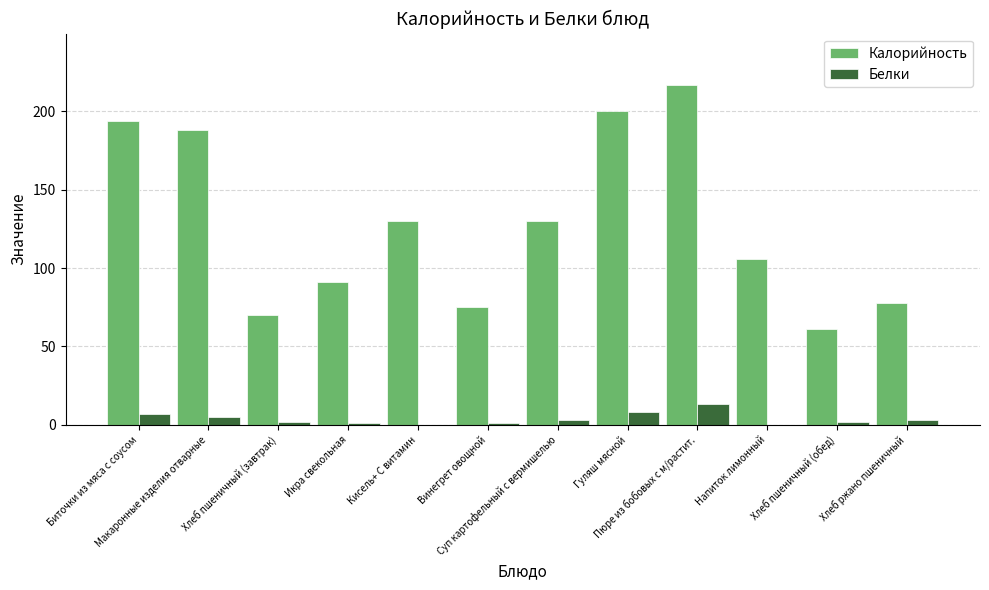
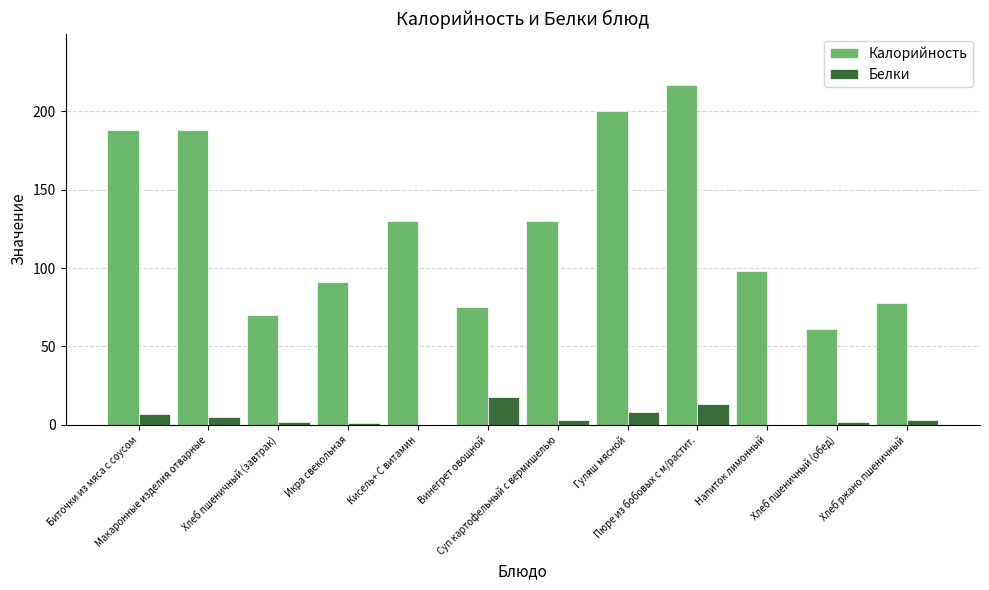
  {
    "Калорийность": {
-     "Биточки из мяса с соусом": 194,
+     "Биточки из мяса с соусом": 188,
      "Макаронные изделия отварные": 188,
      "Хлеб пшеничный (завтрак)": 70,
      "Икра свекольная": 91,
      "Кисель+ С витамин": 130,
      "Винегрет овощной": 75,
      "Суп картофельный с вермишелью": 130,
      "Гуляш мясной": 200,
      "Пюре из бобовых с м/растит.": 217,
-     "Напиток лимонный": 106,
+     "Напиток лимонный": 98,
      "Хлеб пшеничный (обед)": 61,
      "Хлеб ржано пшеничный": 78
    },
    "Белки": {
      "Биточки из мяса с соусом": 7,
      "Макаронные изделия отварные": 5,
      "Хлеб пшеничный (завтрак)": 2,
      "Кисель+ С витамин": 0,
-     "Винегрет овощной": 1,
+     "Винегрет овощной": 18,
      "Суп картофельный с вермишелью": 3,
      "Гуляш мясной": 8,
      "Пюре из бобовых с м/растит.": 13,
      "Напиток лимонный": 0,
      "Хлеб пшеничный (обед)": 2,
      "Хлеб ржано пшеничный": 3
    }
  }
